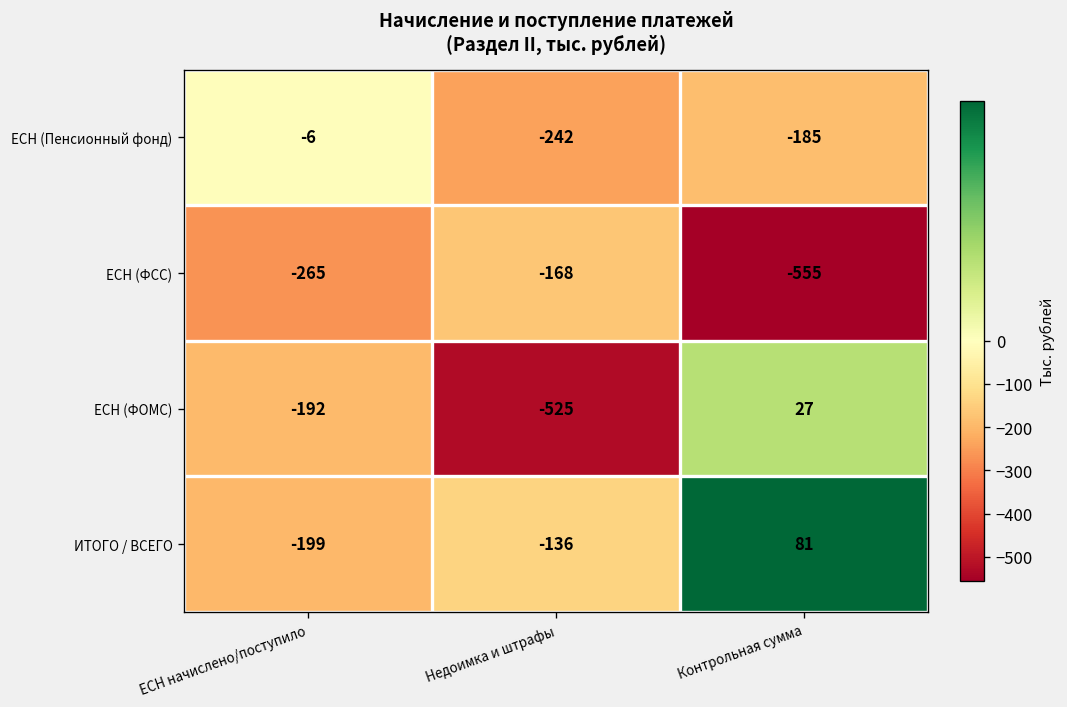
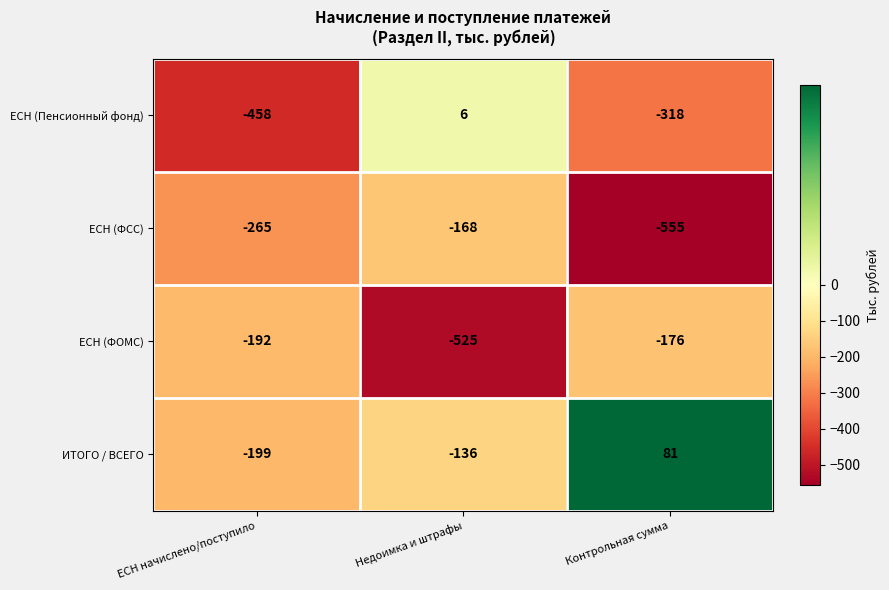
  {
    "ЕСН (Пенсионный фонд)": {
-     "ЕСН начислено/поступило": -6,
-     "Недоимка и штрафы": -242,
-     "Контрольная сумма": -185
+     "ЕСН начислено/поступило": -458,
+     "Недоимка и штрафы": 6,
+     "Контрольная сумма": -318
    },
    "ЕСН (ФСС)": {
      "ЕСН начислено/поступило": -265,
      "Недоимка и штрафы": -168,
      "Контрольная сумма": -555
    },
    "ЕСН (ФОМС)": {
      "ЕСН начислено/поступило": -192,
      "Недоимка и штрафы": -525,
-     "Контрольная сумма": 27
+     "Контрольная сумма": -176
    },
    "ИТОГО / ВСЕГО": {
      "ЕСН начислено/поступило": -199,
      "Недоимка и штрафы": -136,
      "Контрольная сумма": 81
    }
  }
